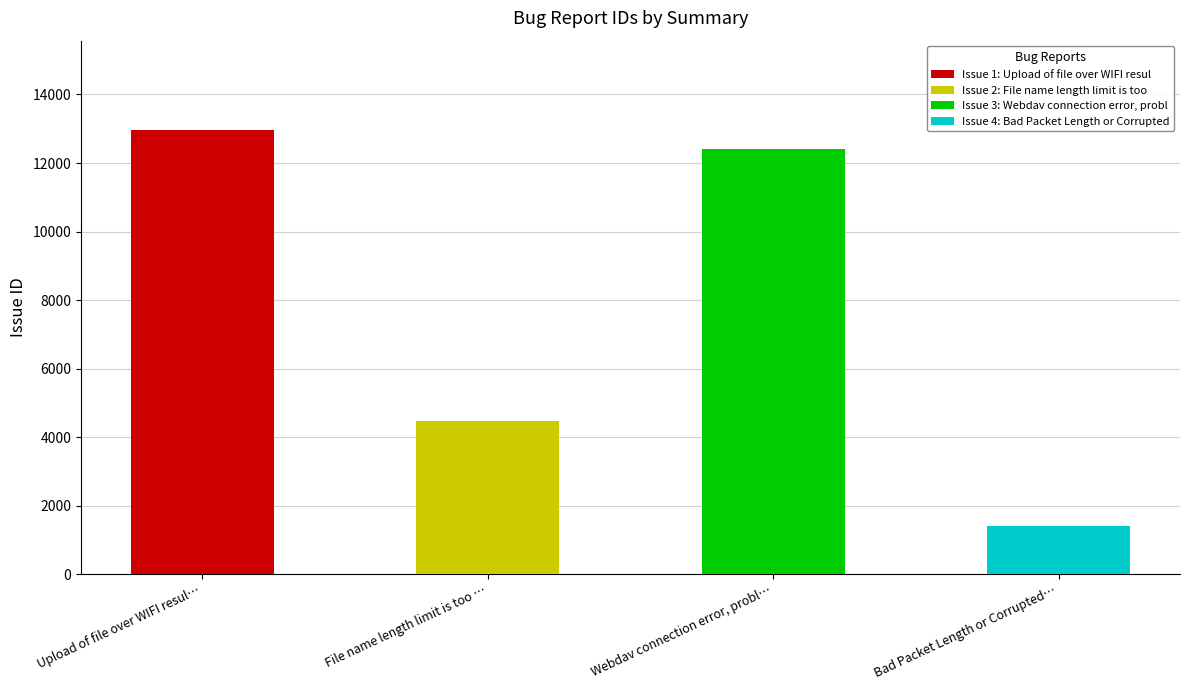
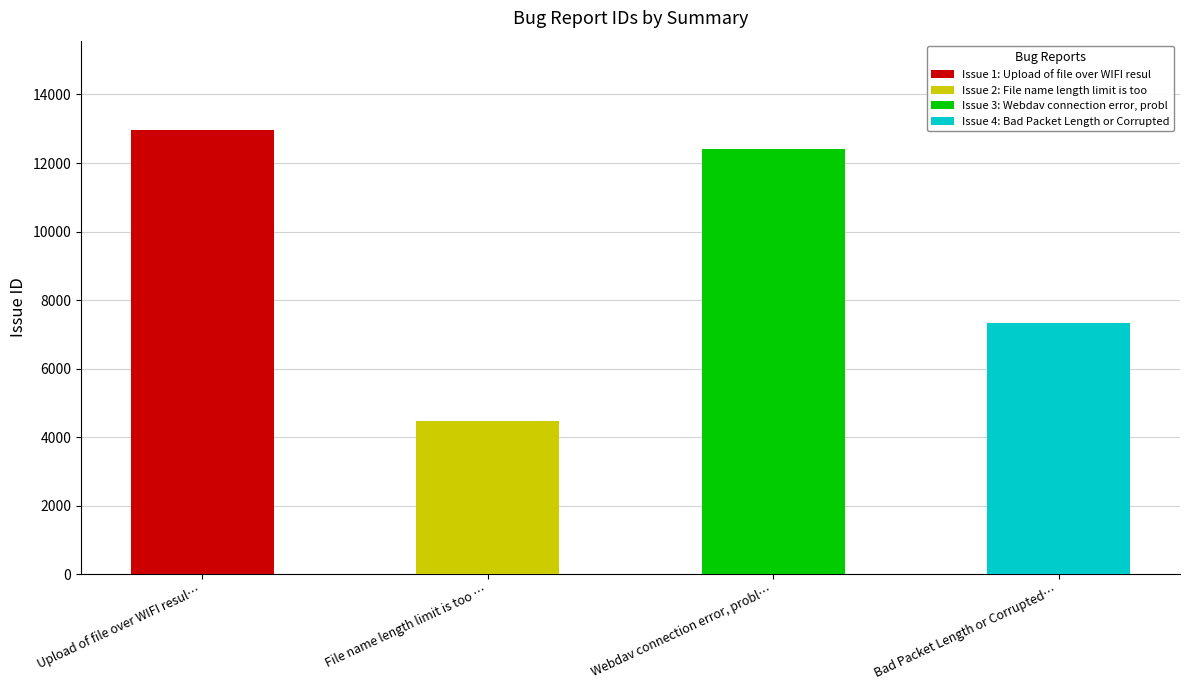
  {
    "Upload of file over WIFI resul…": 13000,
    "File name length limit is too …": 4500,
    "Webdav connection error, probl…": 12400,
-   "Bad Packet Length or Corrupted…": 1400
+   "Bad Packet Length or Corrupted…": 7300
  }
